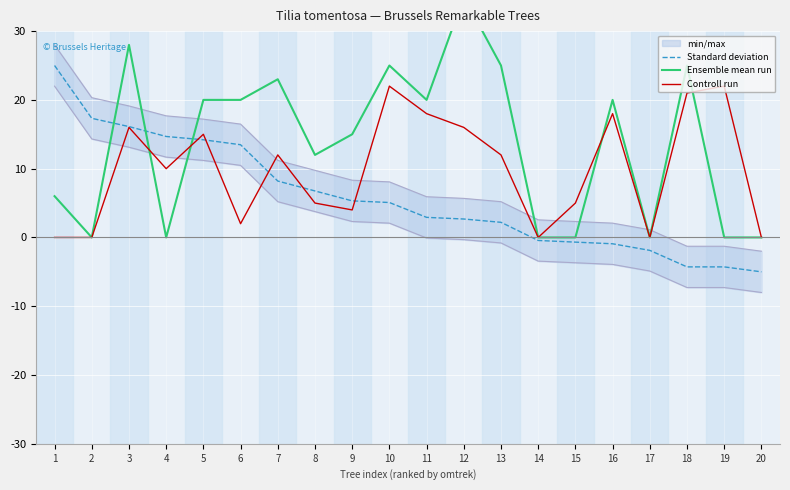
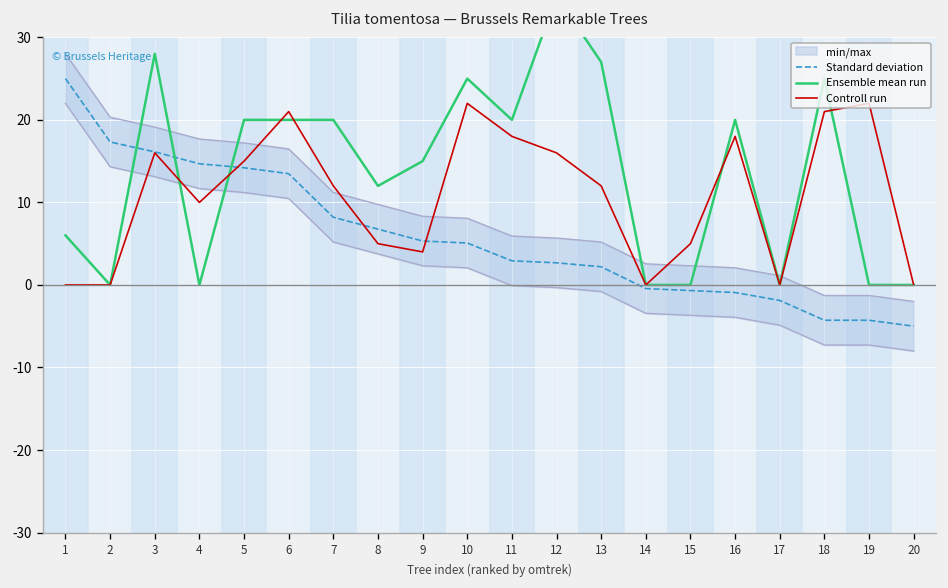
  {
    "Standard deviation": {
      "1": 25,
      "2": 17,
      "4": 15,
      "5": 14,
      "6": 13,
      "7": 8,
      "8": 7,
      "9": 5,
      "10": 5,
      "11": 3,
      "12": 3,
      "13": 2,
      "14": 0,
      "15": -1,
      "16": -1,
      "17": -2,
      "18": -4,
      "19": -4,
      "20": -5
    },
    "Ensemble mean run": {
      "1": 6,
      "3": 28,
      "4": 0,
      "5": 20,
      "6": 20,
-     "7": 23,
+     "7": 20,
      "8": 12,
      "9": 15,
      "10": 25,
      "11": 20,
-     "13": 25,
+     "13": 27,
      "15": 0,
      "16": 20,
      "19": 0
    },
    "Controll run": {
      "1": 0,
      "4": 10,
      "5": 15,
-     "6": 2,
+     "6": 21,
      "7": 12,
      "8": 5,
      "9": 4,
      "10": 22,
      "11": 18,
      "12": 16,
      "13": 12,
      "15": 5,
      "16": 18,
      "18": 21
    }
  }
